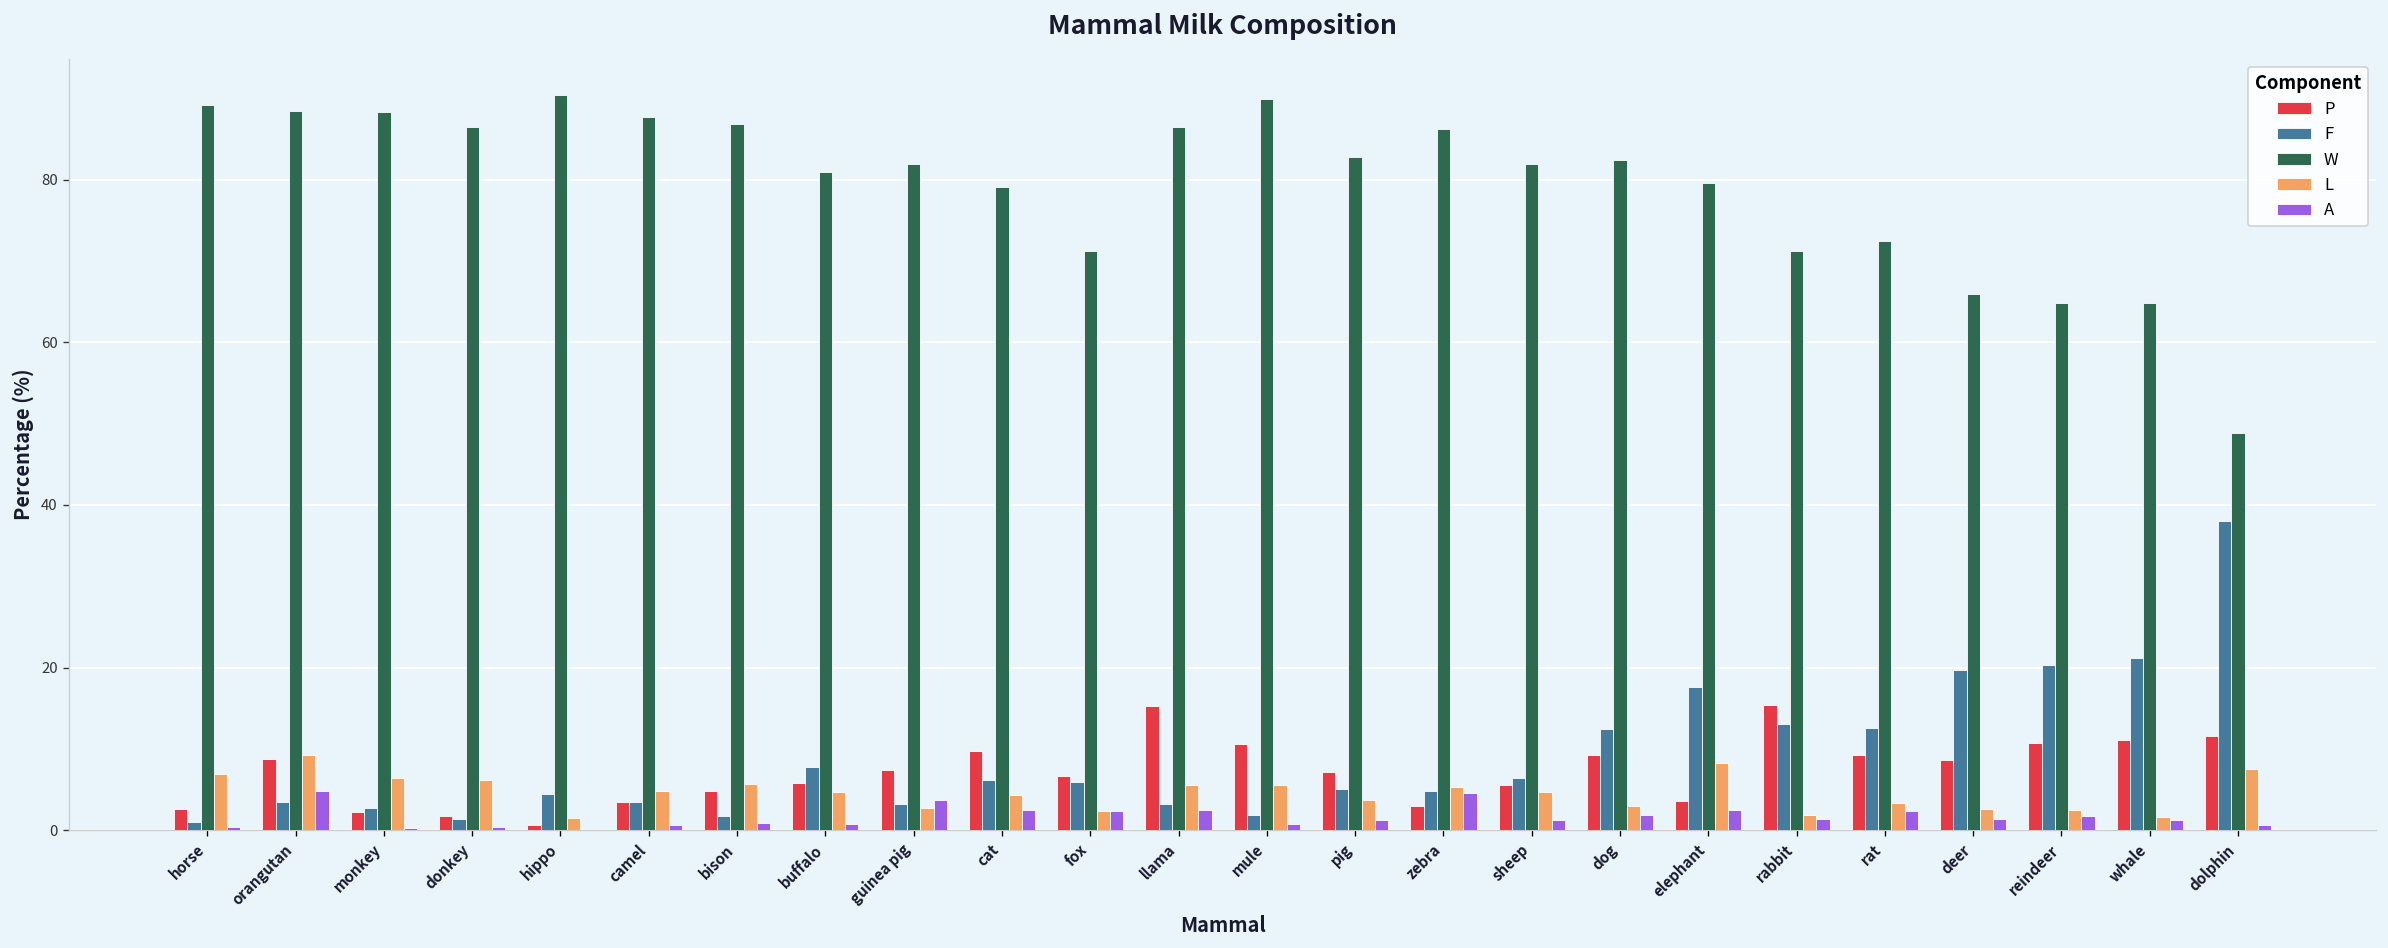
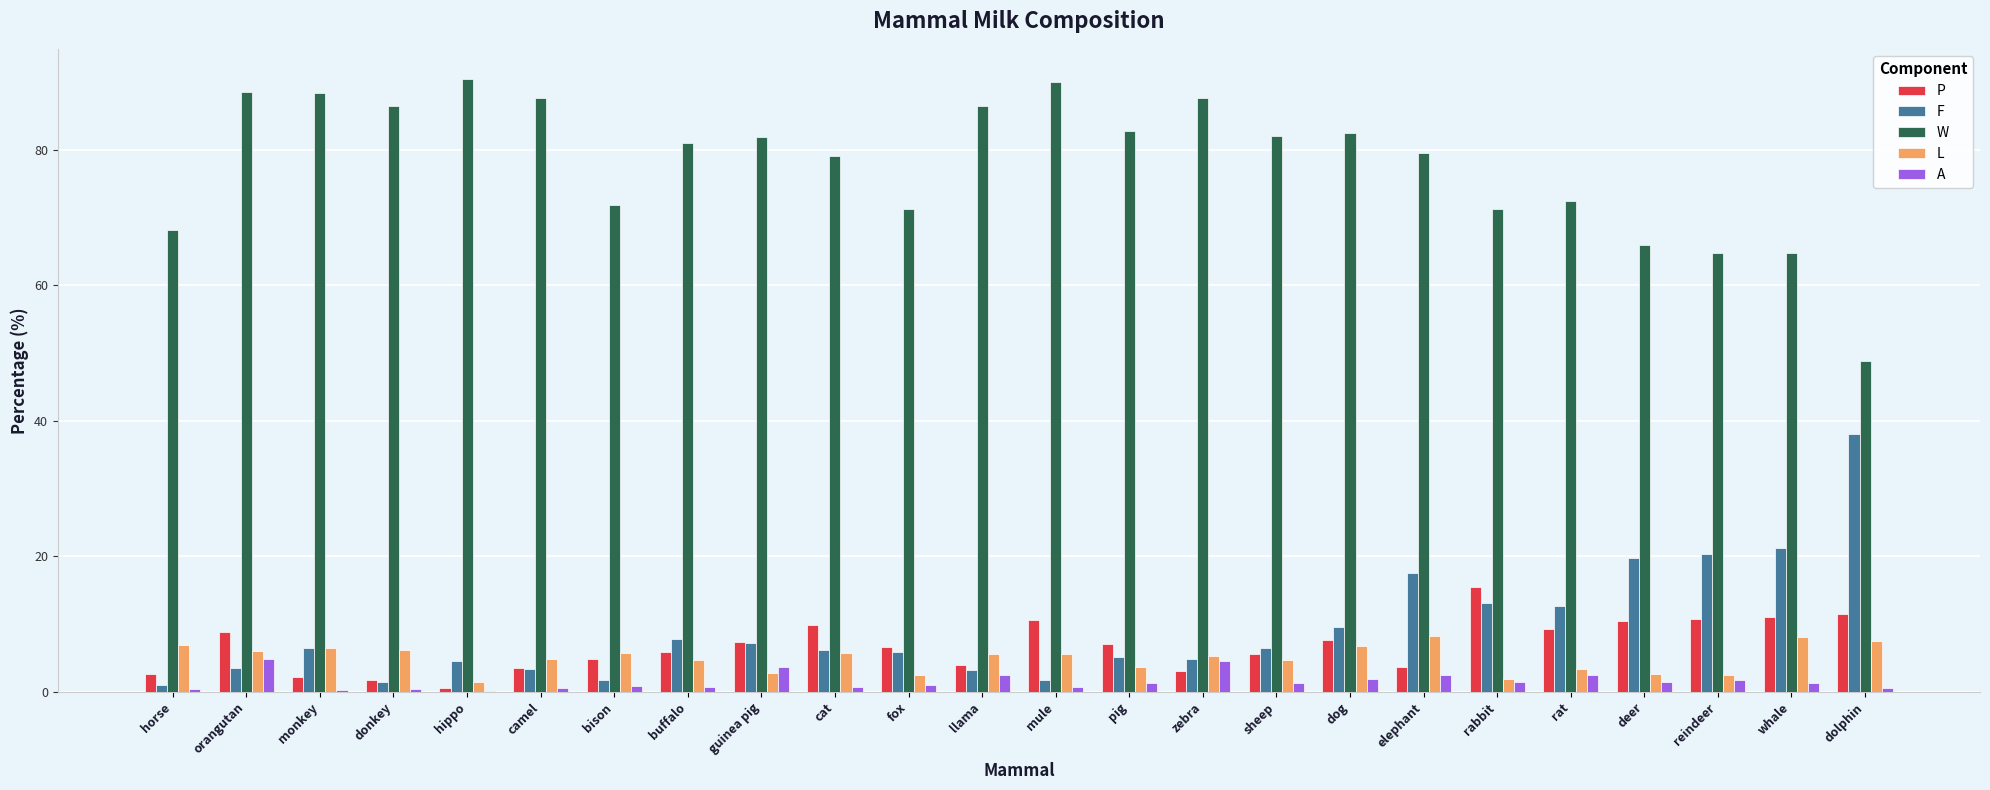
  {
    "P": {
      "horse": 3,
      "orangutan": 9,
      "monkey": 2,
      "donkey": 2,
      "hippo": 1,
      "camel": 4,
      "bison": 5,
      "buffalo": 6,
      "guinea pig": 7,
      "cat": 10,
      "fox": 7,
-     "llama": 15,
+     "llama": 4,
      "mule": 11,
      "pig": 7,
      "zebra": 3,
      "sheep": 6,
-     "dog": 9,
+     "dog": 8,
      "elephant": 4,
      "rabbit": 15,
      "rat": 9,
-     "deer": 9,
+     "deer": 10,
      "reindeer": 11,
      "whale": 11,
      "dolphin": 12
    },
    "F": {
      "horse": 1,
      "orangutan": 4,
-     "monkey": 3,
+     "monkey": 6,
      "donkey": 1,
      "hippo": 5,
      "camel": 3,
      "bison": 2,
      "buffalo": 8,
-     "guinea pig": 3,
+     "guinea pig": 7,
      "cat": 6,
      "fox": 6,
      "llama": 3,
      "mule": 2,
      "pig": 5,
      "zebra": 5,
      "sheep": 6,
-     "dog": 12,
+     "dog": 10,
      "elephant": 18,
      "rabbit": 13,
      "rat": 13,
      "deer": 20,
      "reindeer": 20,
      "whale": 21,
      "dolphin": 38
    },
    "W": {
-     "horse": 89,
+     "horse": 68,
      "orangutan": 89,
      "monkey": 88,
      "donkey": 87,
      "hippo": 90,
      "camel": 88,
-     "bison": 87,
+     "bison": 72,
      "buffalo": 81,
      "guinea pig": 82,
      "cat": 79,
      "fox": 71,
      "llama": 87,
      "mule": 90,
      "pig": 83,
-     "zebra": 86,
+     "zebra": 88,
      "sheep": 82,
      "dog": 83,
      "elephant": 80,
      "rabbit": 71,
      "rat": 73,
      "deer": 66,
      "reindeer": 65,
      "whale": 65,
      "dolphin": 49
    },
    "L": {
      "horse": 7,
-     "orangutan": 9,
+     "orangutan": 6,
      "monkey": 6,
      "donkey": 6,
      "hippo": 2,
      "camel": 5,
      "bison": 6,
      "buffalo": 5,
      "guinea pig": 3,
-     "cat": 4,
+     "cat": 6,
      "fox": 2,
      "llama": 6,
      "mule": 6,
      "pig": 4,
      "zebra": 5,
      "sheep": 5,
-     "dog": 3,
+     "dog": 7,
      "elephant": 8,
      "rabbit": 2,
      "rat": 3,
      "deer": 3,
      "reindeer": 3,
-     "whale": 2,
+     "whale": 8,
      "dolphin": 7
    },
    "A": {
      "orangutan": 5,
      "donkey": 0,
      "camel": 1,
      "bison": 1,
      "buffalo": 1,
      "guinea pig": 4,
-     "cat": 2,
-     "fox": 2,
+     "cat": 1,
+     "fox": 1,
      "llama": 3,
      "mule": 1,
      "pig": 1,
      "zebra": 5,
      "sheep": 1,
      "dog": 2,
      "elephant": 3,
      "rabbit": 1,
      "rat": 2,
      "deer": 1,
      "reindeer": 2,
      "whale": 1,
      "dolphin": 1
    }
  }
